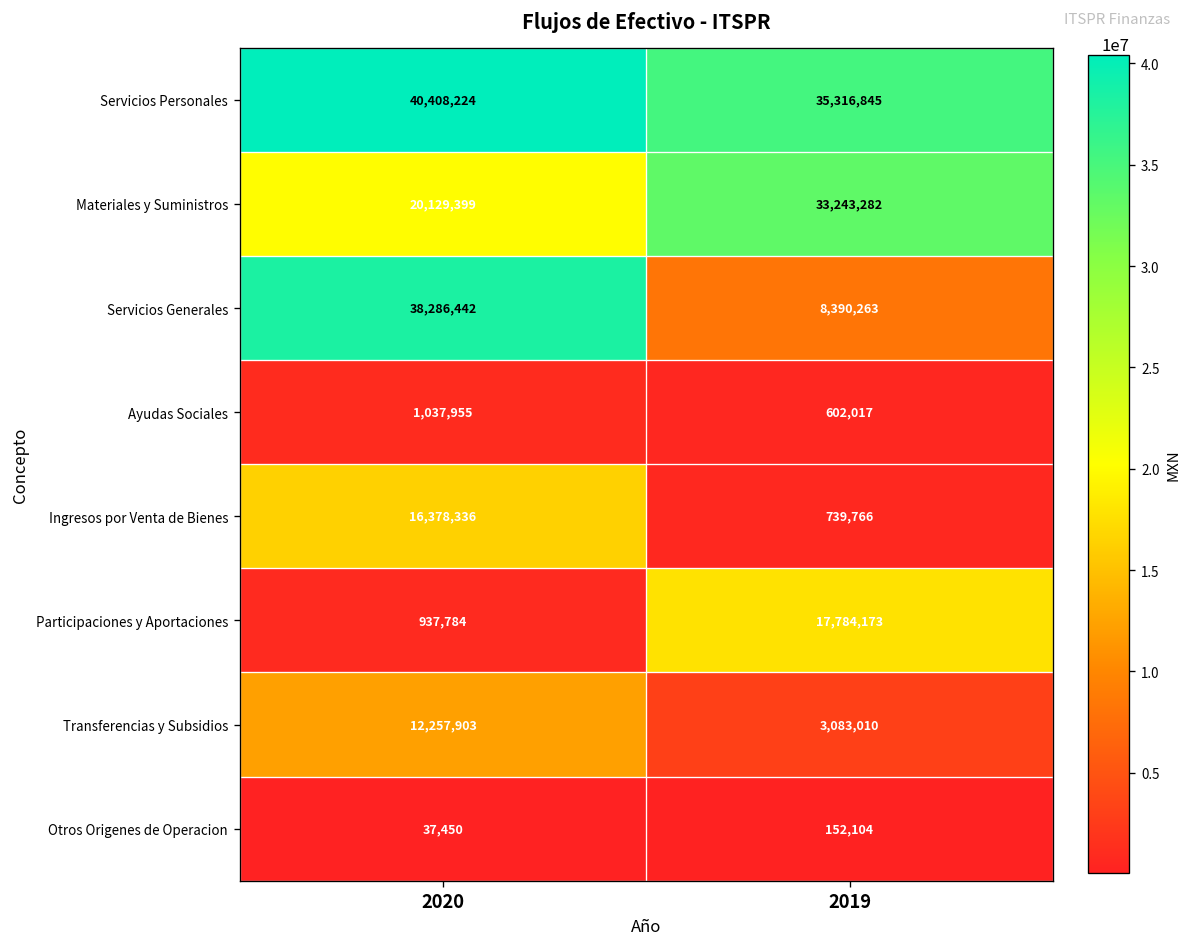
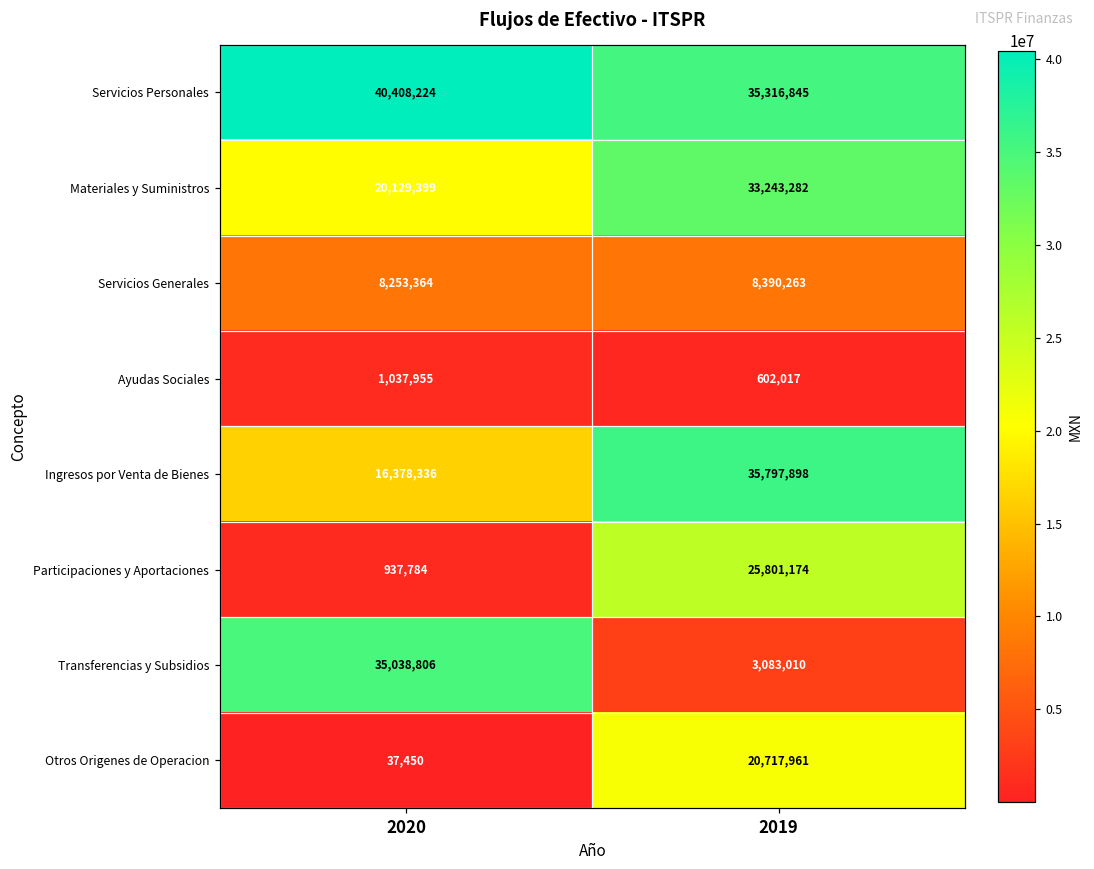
  {
    "Servicios Personales": {
      "2020": "40,408,224",
      "2019": "35,316,845"
    },
    "Materiales y Suministros": {
      "2020": "20,129,399",
      "2019": "33,243,282"
    },
    "Servicios Generales": {
-     "2020": "38,286,442",
+     "2020": "8,253,364",
      "2019": "8,390,263"
    },
    "Ayudas Sociales": {
      "2020": "1,037,955",
      "2019": "602,017"
    },
    "Ingresos por Venta de Bienes": {
      "2020": "16,378,336",
-     "2019": "739,766"
+     "2019": "35,797,898"
    },
    "Participaciones y Aportaciones": {
      "2020": "937,784",
-     "2019": "17,784,173"
+     "2019": "25,801,174"
    },
    "Transferencias y Subsidios": {
-     "2020": "12,257,903",
+     "2020": "35,038,806",
      "2019": "3,083,010"
    },
    "Otros Origenes de Operacion": {
      "2020": "37,450",
-     "2019": "152,104"
+     "2019": "20,717,961"
    }
  }
